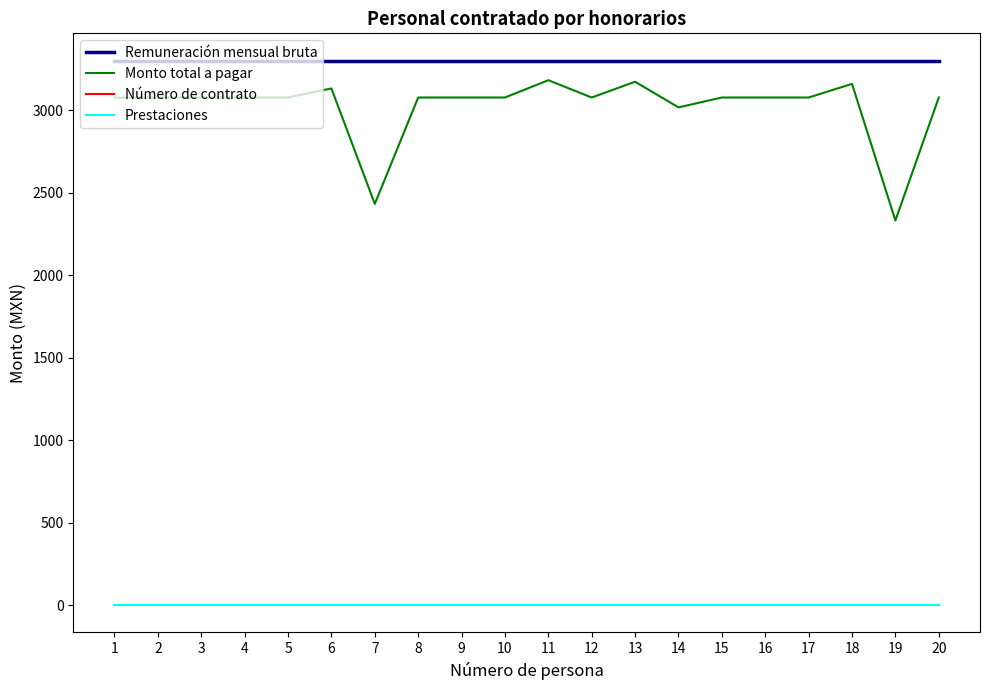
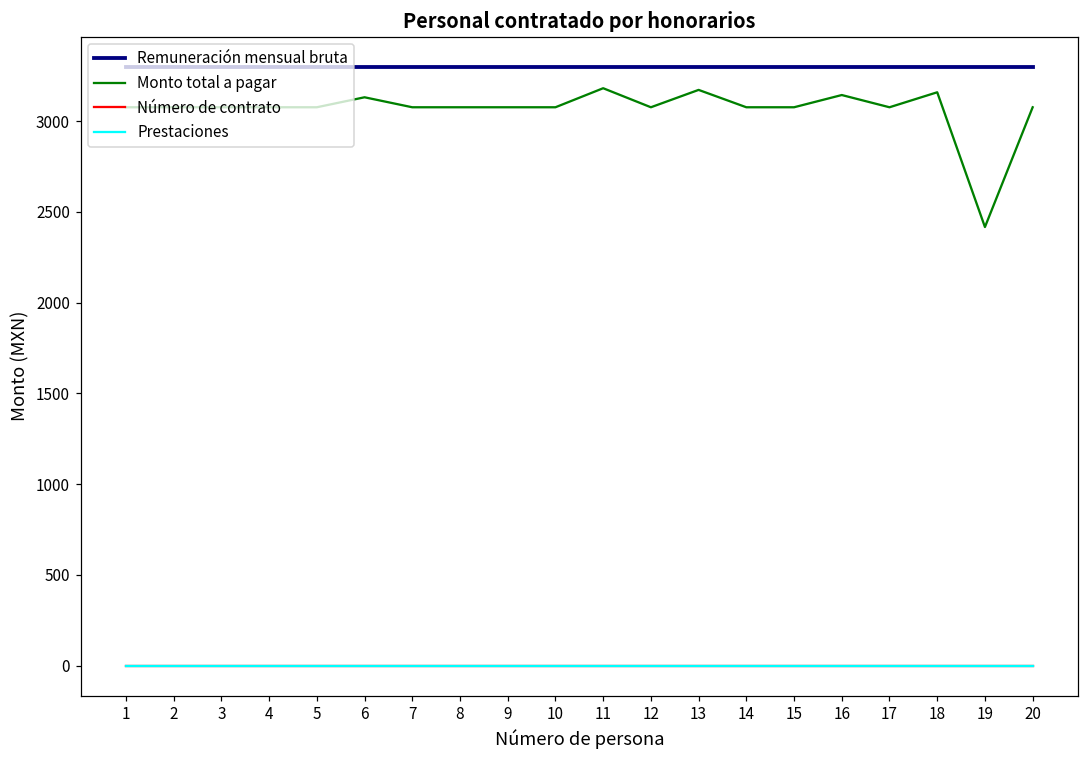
  {
    "Remuneración mensual bruta": {
      "6": 3300,
      "7": 3300,
      "8": 3300,
      "9": 3300,
      "10": 3300,
      "11": 3300,
      "12": 3300,
      "13": 3300,
      "14": 3300,
      "15": 3300,
      "16": 3300,
      "17": 3300,
      "18": 3300,
      "19": 3300,
      "20": 3300
    },
    "Monto total a pagar": {
      "6": 3130,
-     "7": 2430,
+     "7": 3080,
      "8": 3080,
      "9": 3080,
      "10": 3080,
      "11": 3180,
      "12": 3080,
      "13": 3170,
-     "14": 3020,
+     "14": 3080,
      "15": 3080,
-     "16": 3080,
+     "16": 3140,
      "17": 3080,
      "18": 3160,
-     "19": 2330,
+     "19": 2420,
      "20": 3080
    },
    "Prestaciones": {
      "1": 0,
      "2": 0,
      "3": 0,
      "4": 0,
      "5": 0,
      "6": 0,
      "7": 0,
      "8": 0,
      "9": 0,
      "10": 0,
      "11": 0,
      "12": 0,
      "13": 0,
      "14": 0,
      "15": 0,
      "16": 0,
      "17": 0,
      "18": 0,
      "19": 0,
      "20": 0
    }
  }
